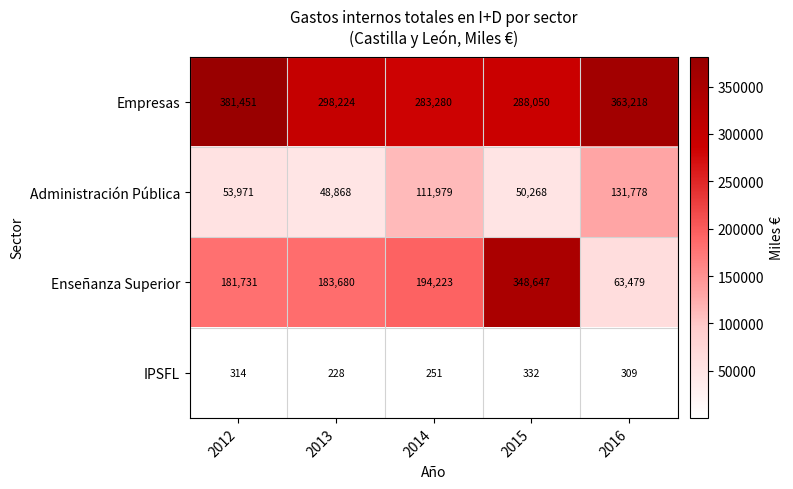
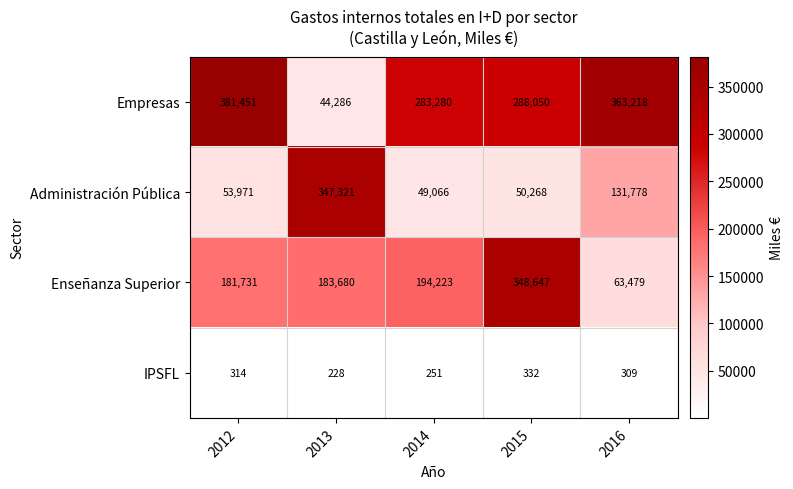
  {
    "Empresas": {
      "2012": "381,451",
-     "2013": "298,224",
+     "2013": "44,286",
      "2014": "283,280",
      "2015": "288,050",
      "2016": "363,218"
    },
    "Administración Pública": {
      "2012": "53,971",
-     "2013": "48,868",
-     "2014": "111,979",
+     "2013": "347,321",
+     "2014": "49,066",
      "2015": "50,268",
      "2016": "131,778"
    },
    "Enseñanza Superior": {
      "2012": "181,731",
      "2013": "183,680",
      "2014": "194,223",
      "2015": "348,647",
      "2016": "63,479"
    },
    "IPSFL": {
      "2012": "314",
      "2013": "228",
      "2014": "251",
      "2015": "332",
      "2016": "309"
    }
  }
